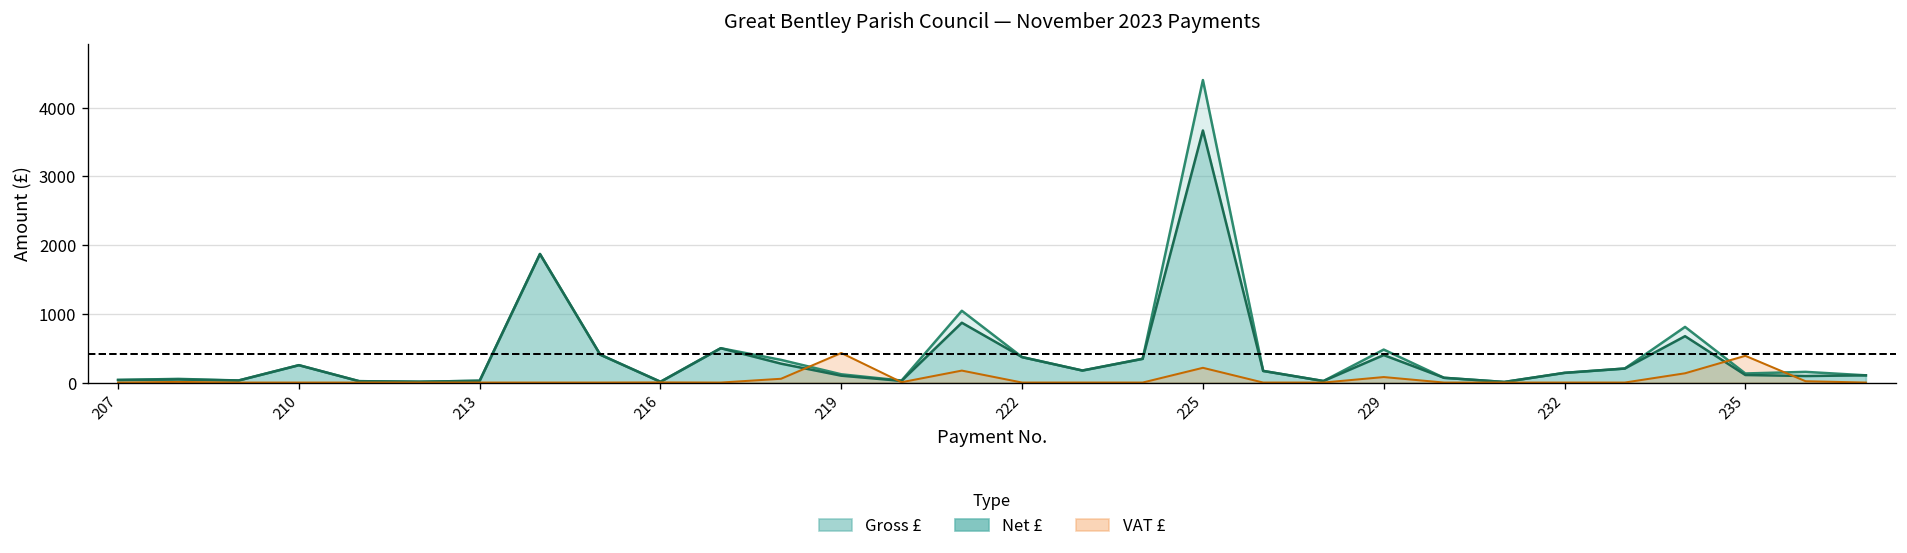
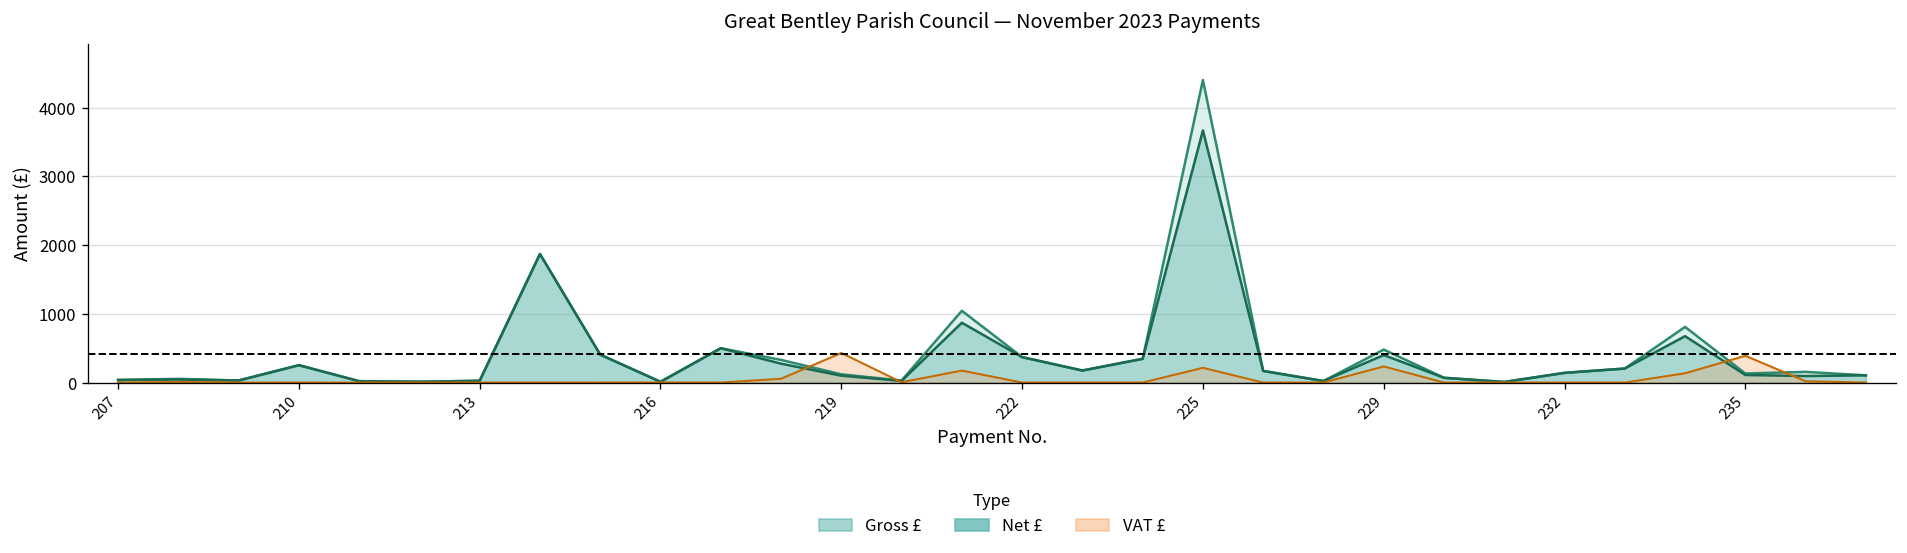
  {
    "VAT £": {
      "210": 0,
      "219": 400,
      "222": 0,
      "225": 200,
-     "229": 100,
+     "229": 200,
      "232": 0,
      "235": 400
    }
  }
